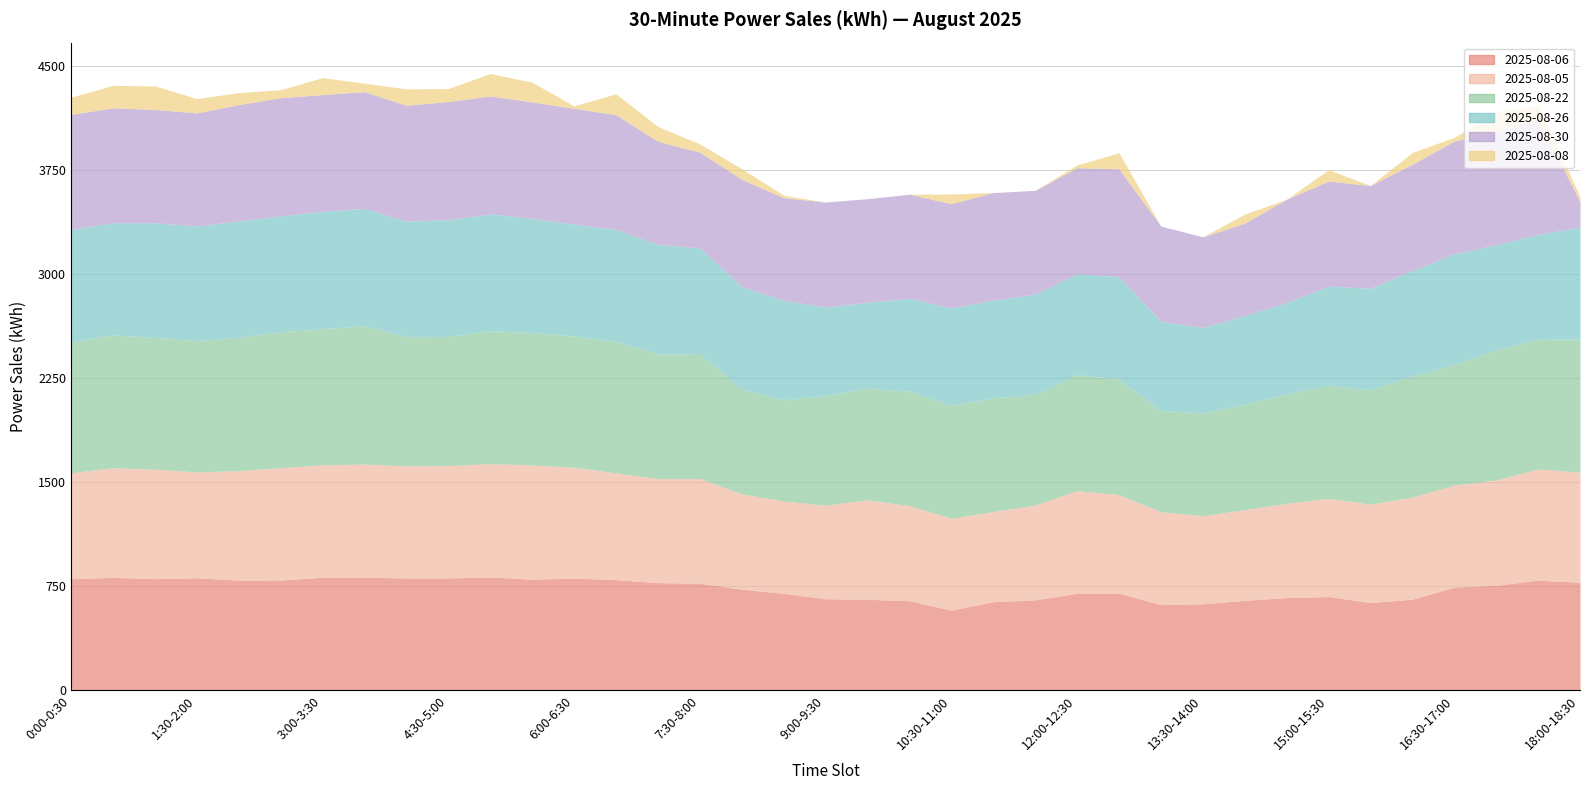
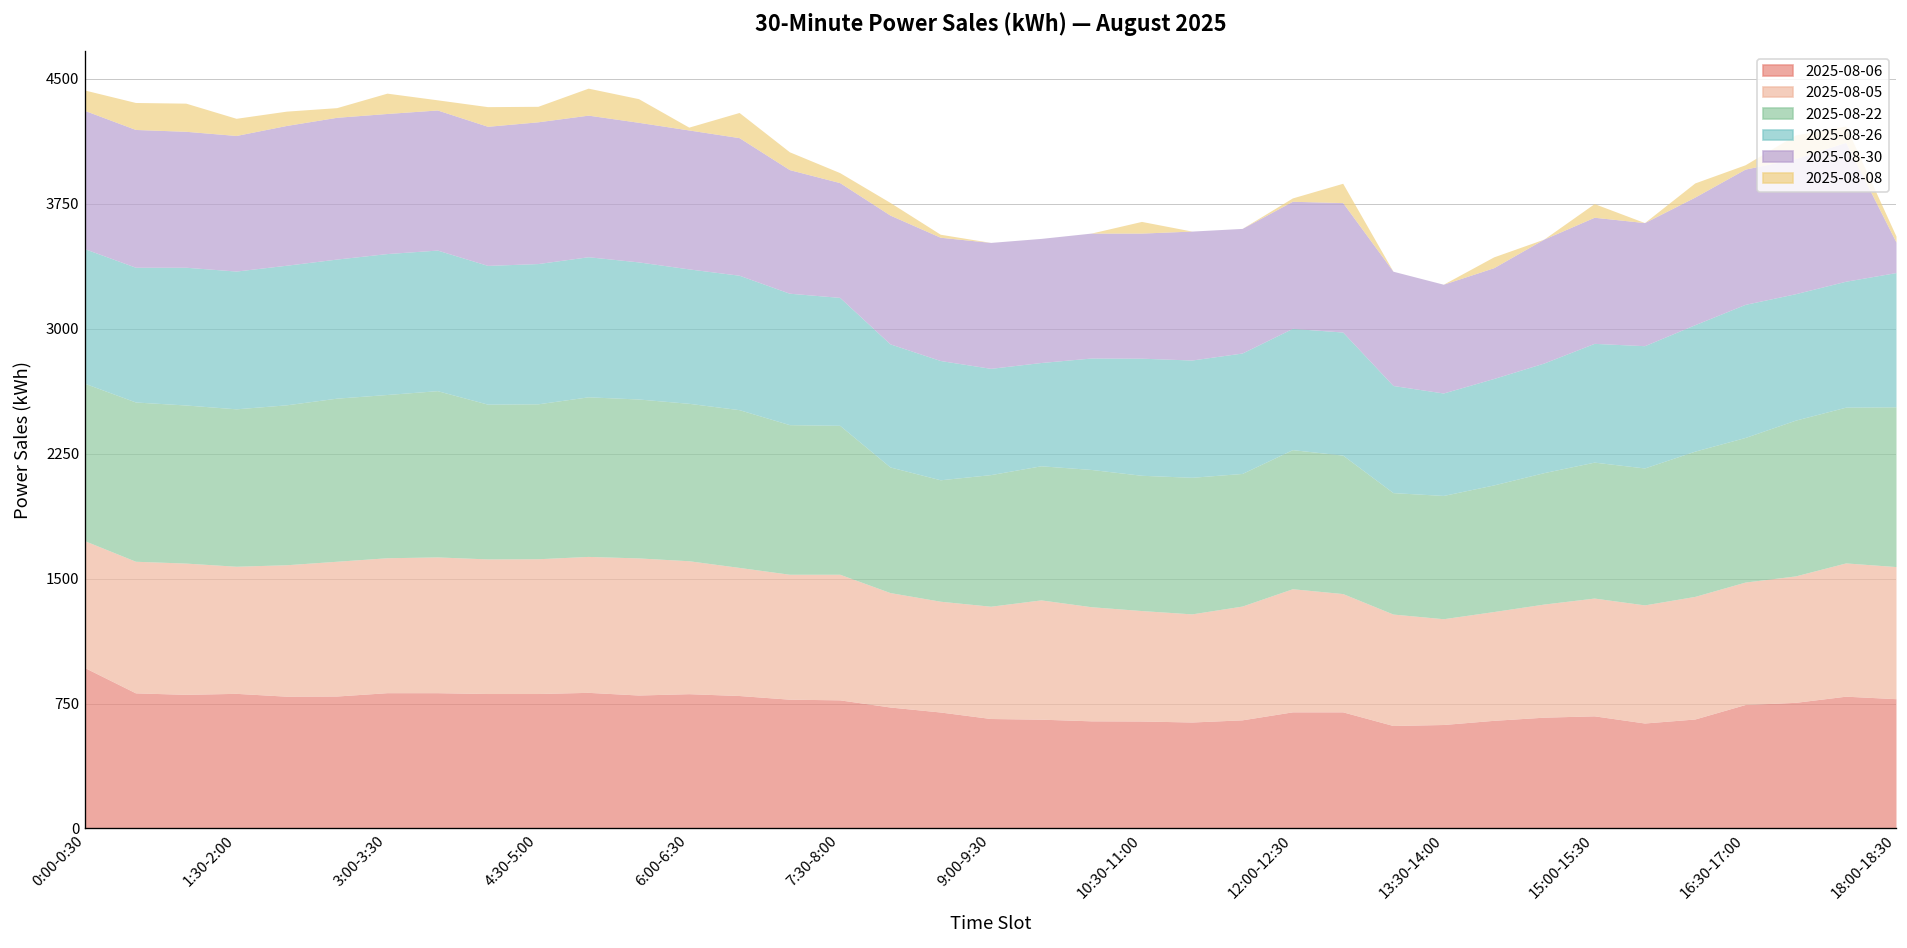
  {
    "2025-08-06": {
-     "0:00-0:30": 810,
+     "0:00-0:30": 960,
      "1:30-2:00": 810,
      "3:00-3:30": 820,
      "4:30-5:00": 810,
      "6:00-6:30": 810,
      "7:30-8:00": 770,
      "9:00-9:30": 660,
-     "10:30-11:00": 580,
+     "10:30-11:00": 650,
      "12:00-12:30": 700,
      "13:30-14:00": 620,
      "15:00-15:30": 680,
      "16:30-17:00": 740,
      "18:00-18:30": 780
    },
    "2025-08-30": {
      "0:00-0:30": 830,
      "1:30-2:00": 810,
      "3:00-3:30": 840,
      "4:30-5:00": 850,
      "7:30-8:00": 690,
      "10:30-11:00": 750,
      "12:00-12:30": 760,
      "15:00-15:30": 760,
      "16:30-17:00": 810,
      "18:00-18:30": 180
    }
  }
